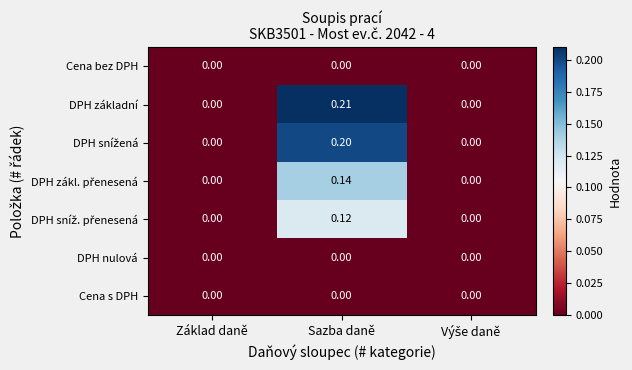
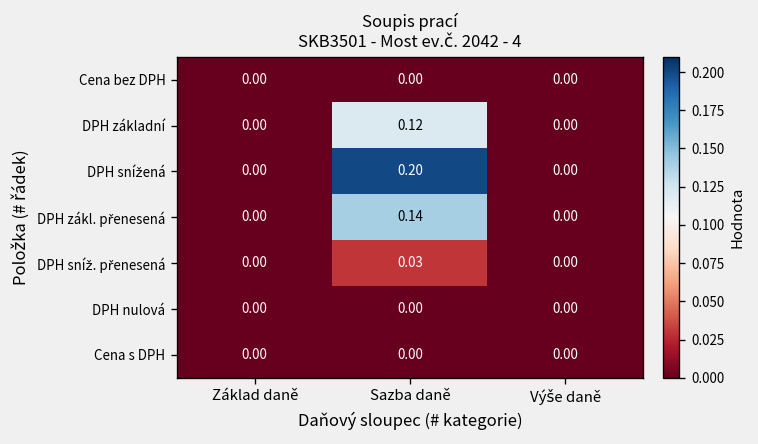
  {
    "Cena bez DPH": {
      "Základ daně": 0.00,
      "Sazba daně": 0.00,
      "Výše daně": 0.00
    },
    "DPH základní": {
      "Základ daně": 0.00,
-     "Sazba daně": 0.21,
+     "Sazba daně": 0.12,
      "Výše daně": 0.00
    },
    "DPH snížená": {
      "Základ daně": 0.00,
      "Sazba daně": 0.20,
      "Výše daně": 0.00
    },
    "DPH zákl. přenesená": {
      "Základ daně": 0.00,
      "Sazba daně": 0.14,
      "Výše daně": 0.00
    },
    "DPH sníž. přenesená": {
      "Základ daně": 0.00,
-     "Sazba daně": 0.12,
+     "Sazba daně": 0.03,
      "Výše daně": 0.00
    },
    "DPH nulová": {
      "Základ daně": 0.00,
      "Sazba daně": 0.00,
      "Výše daně": 0.00
    },
    "Cena s DPH": {
      "Základ daně": 0.00,
      "Sazba daně": 0.00,
      "Výše daně": 0.00
    }
  }
